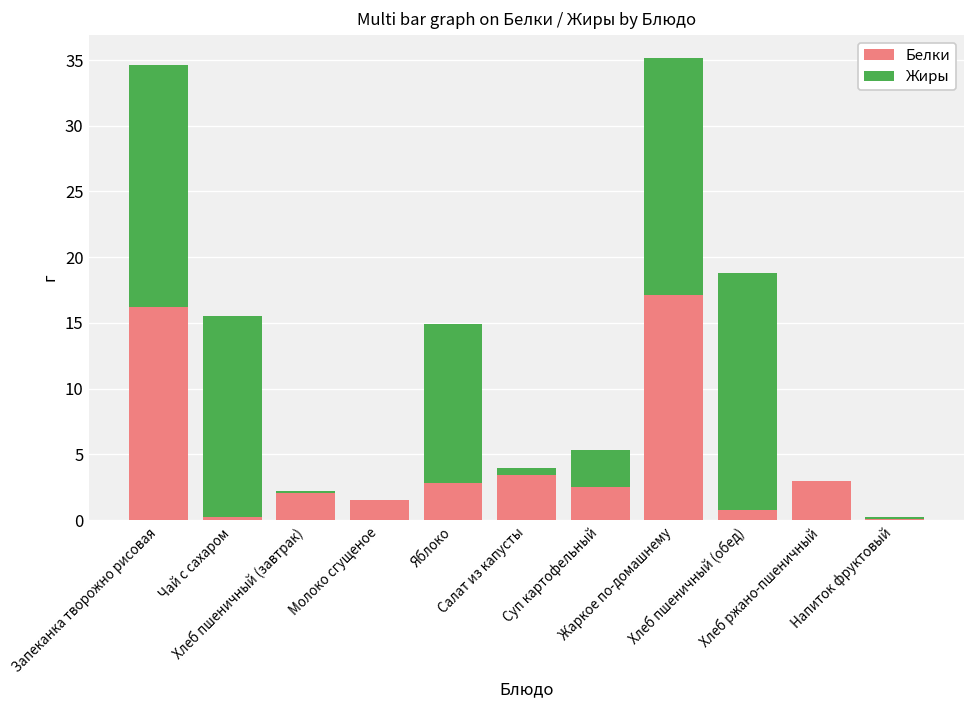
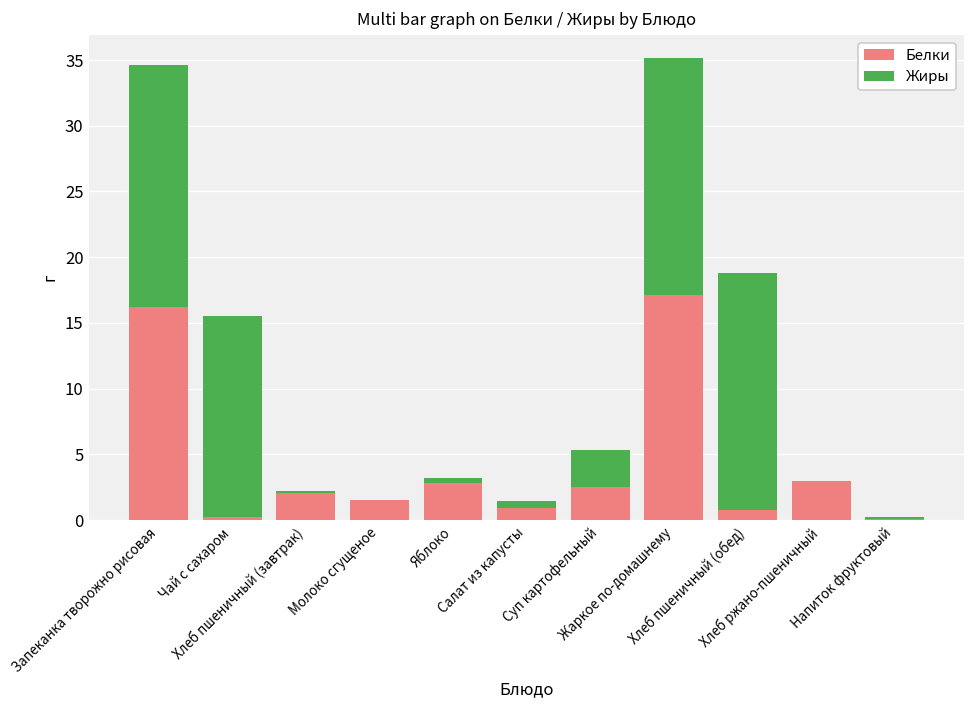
  {
    "Белки": {
      "Запеканка творожно рисовая": 16.2,
      "Хлеб пшеничный (завтрак)": 2.0,
      "Молоко сгущеное": 1.5,
      "Яблоко": 2.8,
-     "Салат из капусты": 3.4,
+     "Салат из капусты": 0.9,
      "Суп картофельный": 2.5,
      "Жаркое по-домашнему": 17.1,
      "Хлеб пшеничный (обед)": 0.8,
      "Хлеб ржано-пшеничный": 3.0
    },
    "Жиры": {
      "Запеканка творожно рисовая": 18.4,
      "Чай с сахаром": 15.3,
      "Молоко сгущеное": 0.0,
-     "Яблоко": 12.1,
+     "Яблоко": 0.4,
      "Салат из капусты": 0.5,
      "Суп картофельный": 2.8,
      "Жаркое по-домашнему": 18.0,
      "Хлеб пшеничный (обед)": 18.0,
      "Хлеб ржано-пшеничный": 0.0
    }
  }
